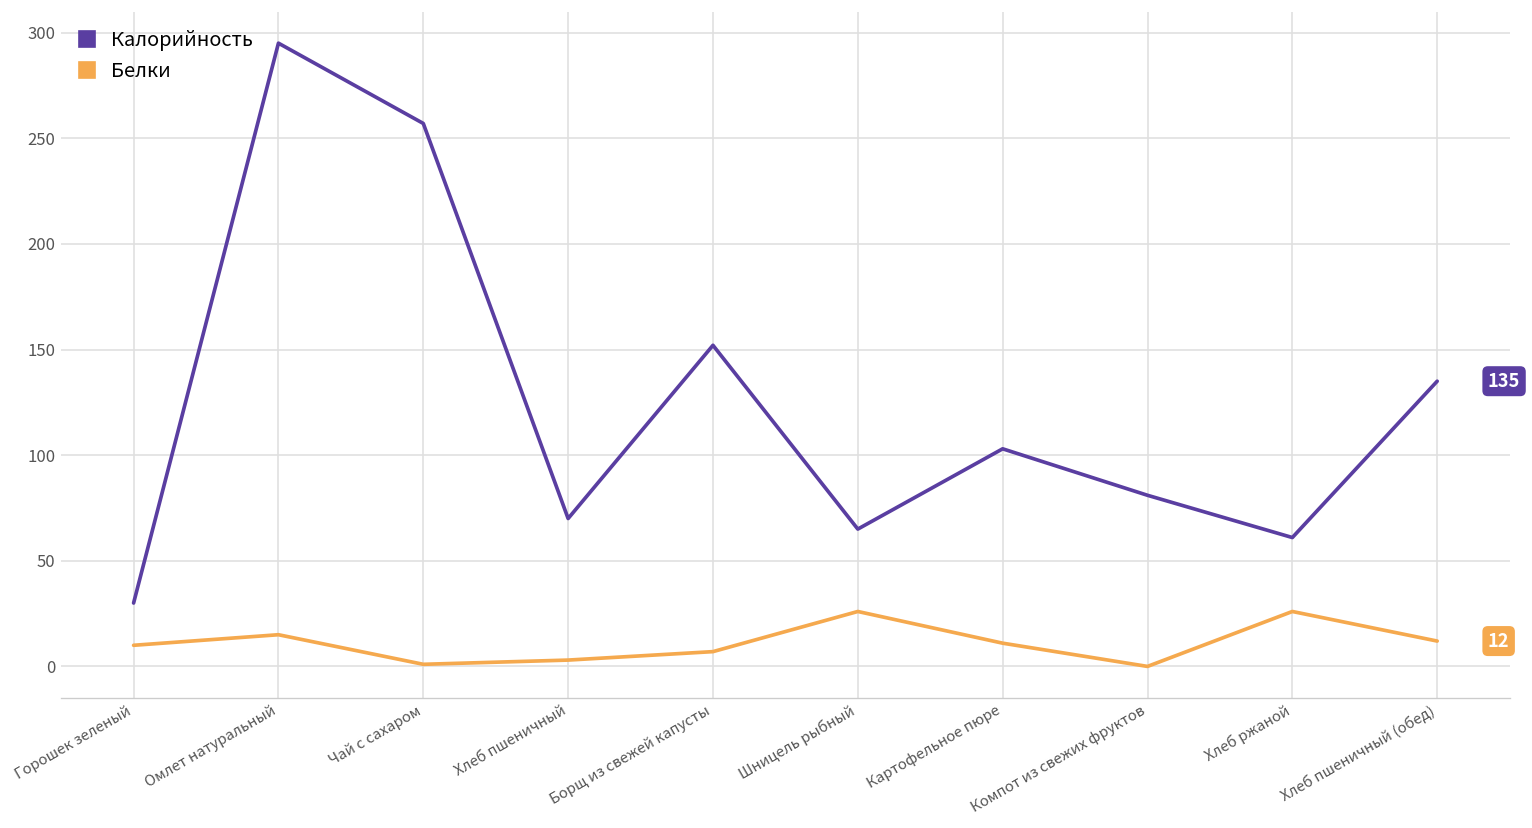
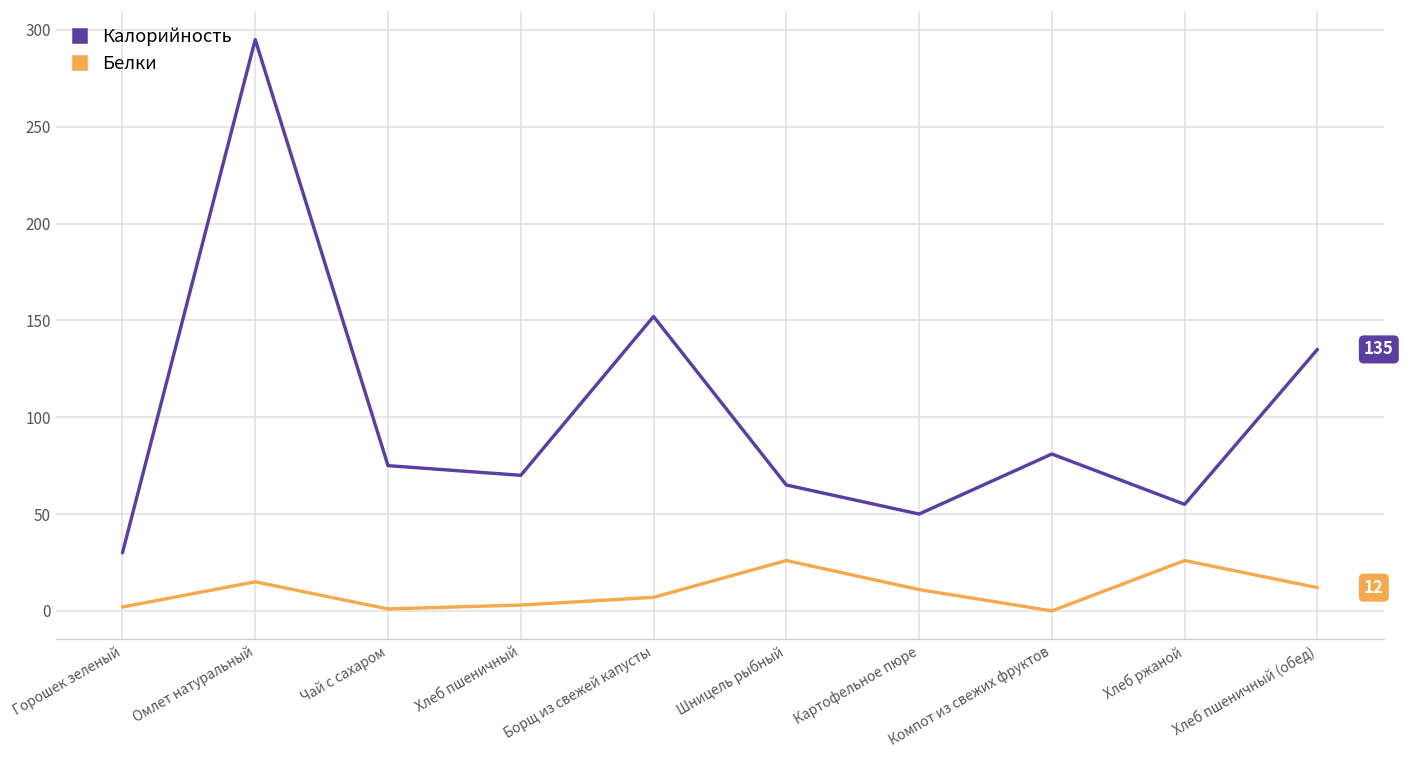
  {
    "Калорийность": {
      "Горошек зеленый": 30,
      "Омлет натуральный": 295,
-     "Чай с сахаром": 257,
+     "Чай с сахаром": 75,
      "Хлеб пшеничный": 70,
      "Борщ из свежей капусты": 152,
      "Шницель рыбный": 65,
-     "Картофельное пюре": 103,
+     "Картофельное пюре": 50,
      "Компот из свежих фруктов": 81,
-     "Хлеб ржаной": 61,
+     "Хлеб ржаной": 55,
      "Хлеб пшеничный (обед)": 135
    },
    "Белки": {
-     "Горошек зеленый": 10,
+     "Горошек зеленый": 2,
      "Омлет натуральный": 15,
      "Чай с сахаром": 1,
      "Хлеб пшеничный": 3,
      "Борщ из свежей капусты": 7,
      "Шницель рыбный": 26,
      "Картофельное пюре": 11,
      "Компот из свежих фруктов": 0,
      "Хлеб ржаной": 26,
      "Хлеб пшеничный (обед)": 12
    }
  }
